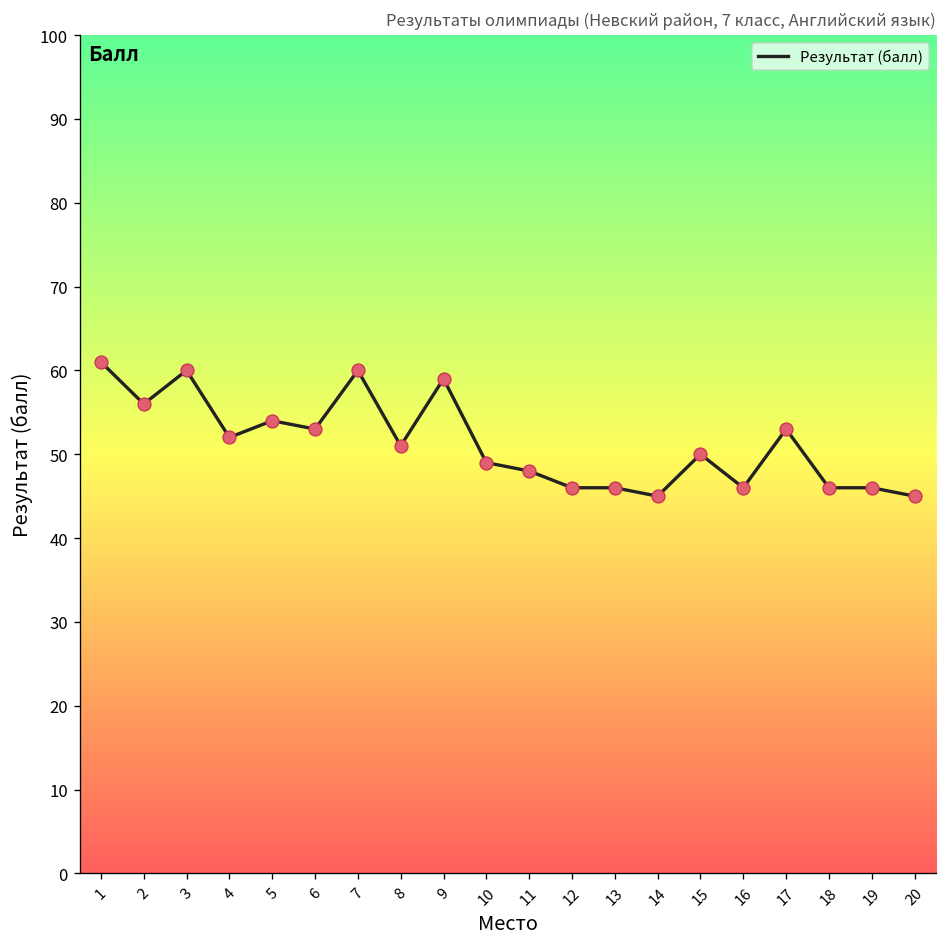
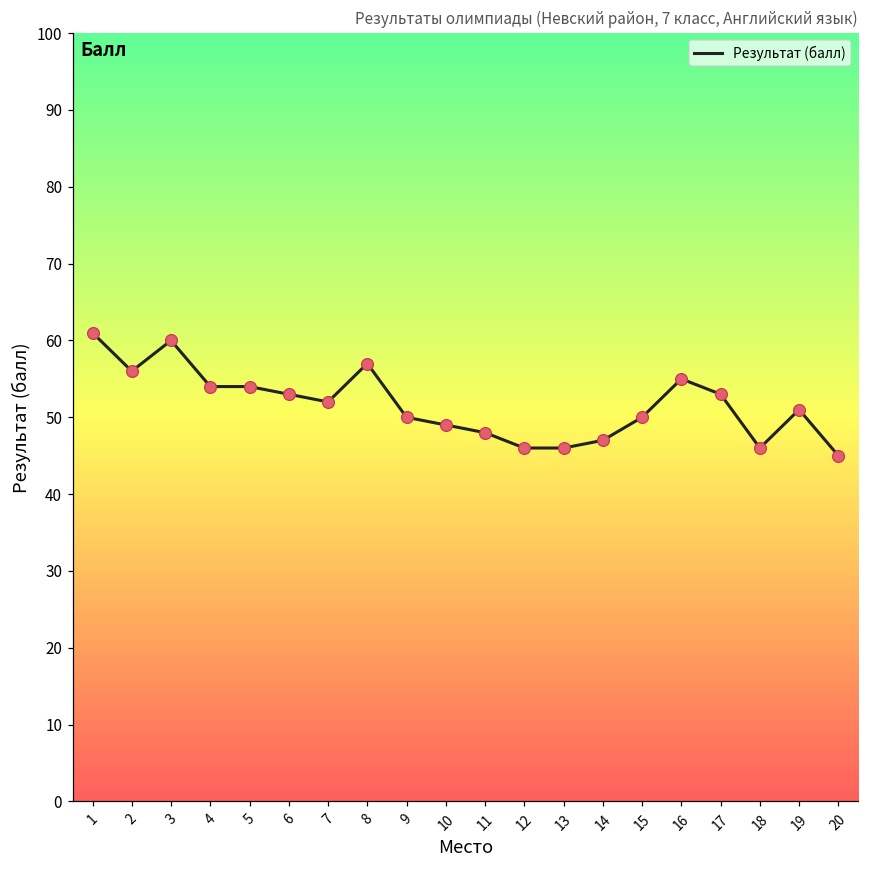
  {
    "1": 61,
    "2": 56,
    "3": 60,
-   "4": 52,
+   "4": 54,
    "5": 54,
    "6": 53,
-   "7": 60,
-   "8": 51,
-   "9": 59,
+   "7": 52,
+   "8": 57,
+   "9": 50,
    "10": 49,
    "11": 48,
    "12": 46,
    "13": 46,
-   "14": 45,
+   "14": 47,
    "15": 50,
-   "16": 46,
+   "16": 55,
    "17": 53,
    "18": 46,
-   "19": 46,
+   "19": 51,
    "20": 45
  }
